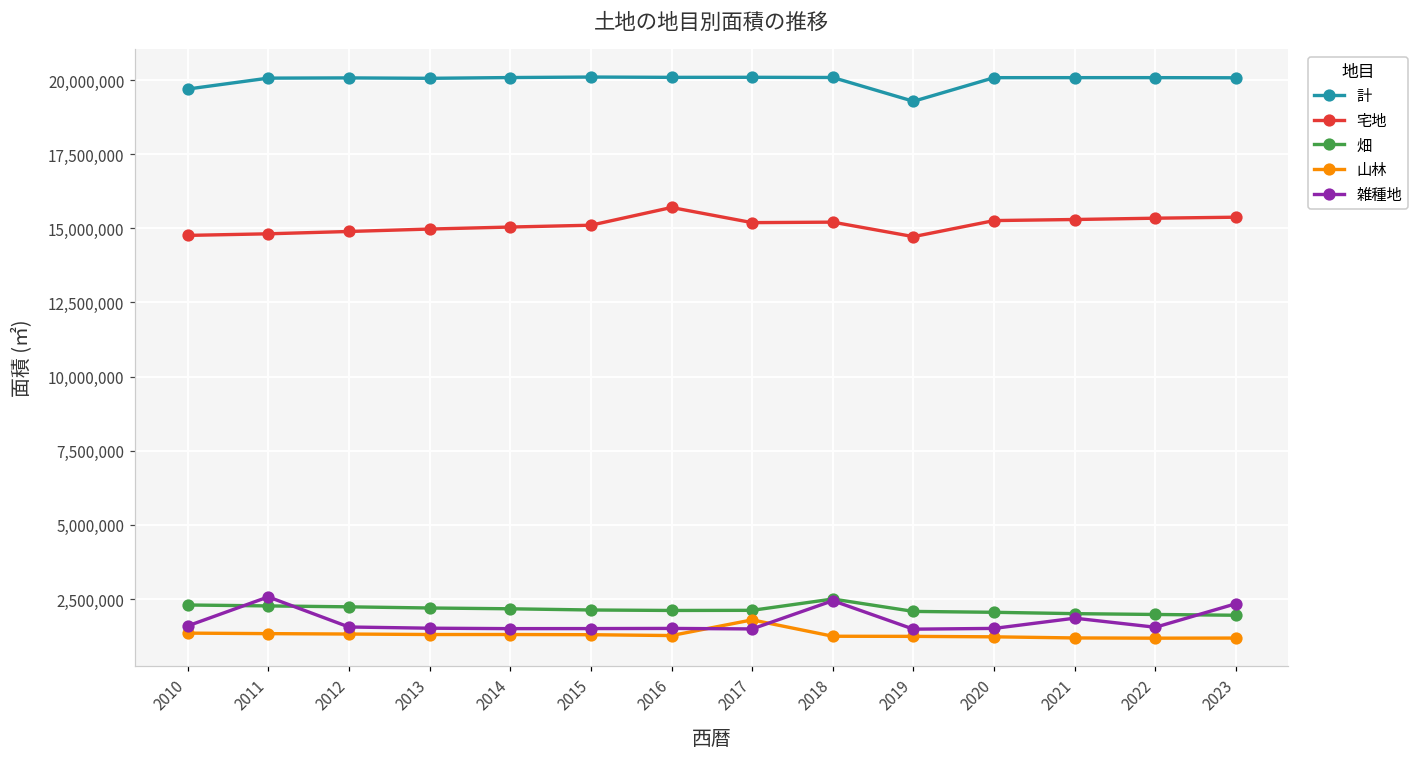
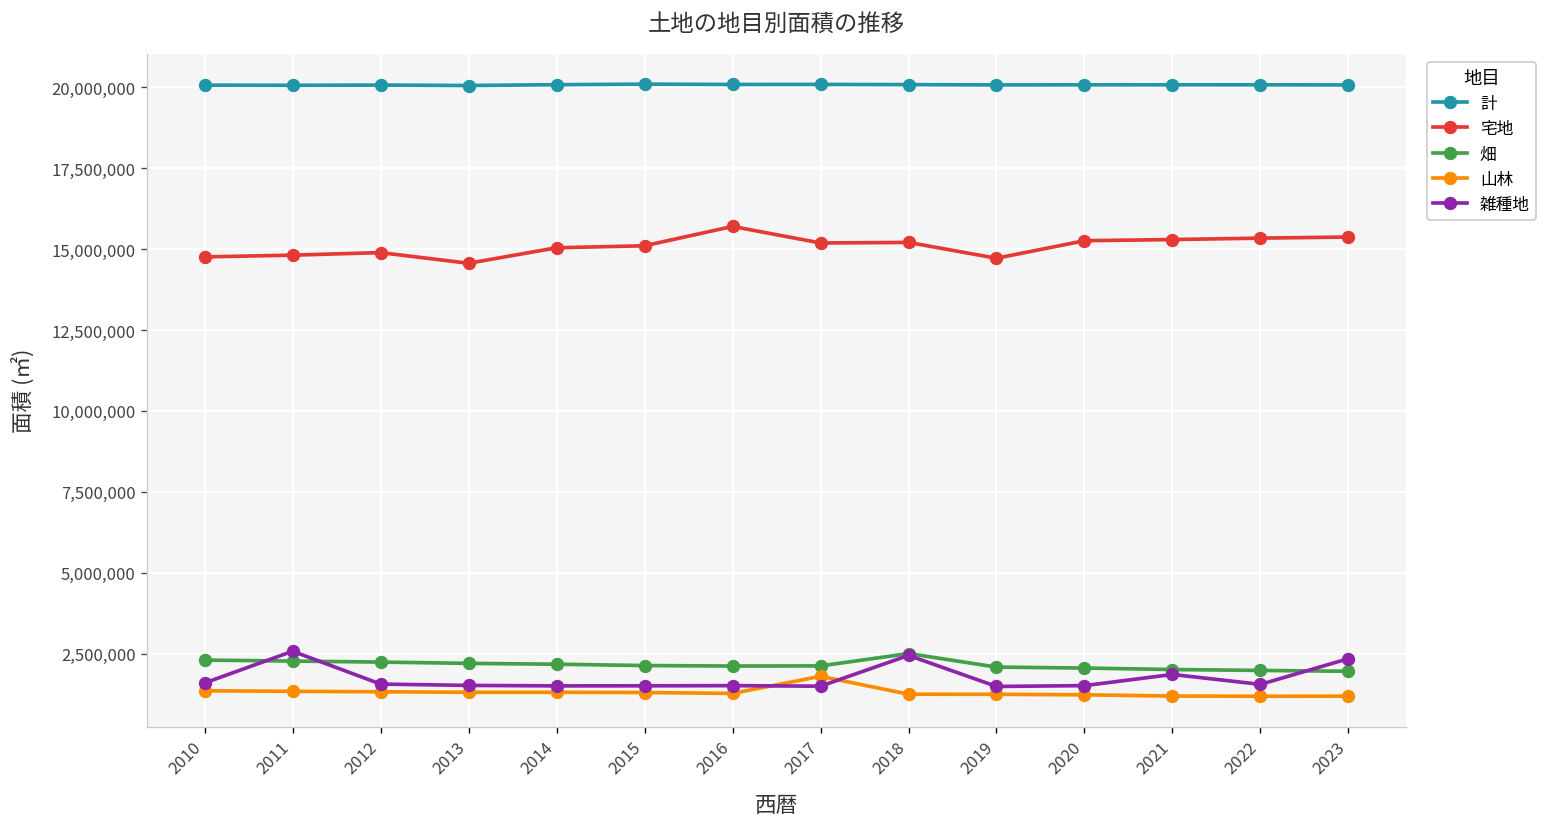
  {
    "計": {
-     "2010": "19,700,000",
+     "2010": "20,100,000",
      "2011": "20,100,000",
      "2012": "20,100,000",
      "2013": "20,100,000",
      "2014": "20,100,000",
      "2015": "20,100,000",
      "2016": "20,100,000",
      "2017": "20,100,000",
      "2018": "20,100,000",
-     "2019": "19,300,000",
+     "2019": "20,100,000",
      "2020": "20,100,000",
      "2021": "20,100,000",
      "2022": "20,100,000",
      "2023": "20,100,000"
    },
    "宅地": {
      "2010": "14,800,000",
      "2011": "14,800,000",
      "2012": "14,900,000",
-     "2013": "15,000,000",
+     "2013": "14,600,000",
      "2014": "15,000,000",
      "2015": "15,100,000",
      "2016": "15,700,000",
      "2017": "15,200,000",
      "2018": "15,200,000",
      "2019": "14,700,000",
      "2020": "15,300,000",
      "2021": "15,300,000",
      "2022": "15,300,000",
      "2023": "15,400,000"
    },
    "畑": {
      "2010": "2,300,000",
      "2011": "2,300,000",
      "2012": "2,200,000",
      "2013": "2,200,000",
      "2014": "2,200,000",
      "2015": "2,100,000",
      "2016": "2,100,000",
      "2017": "2,100,000",
      "2019": "2,100,000",
      "2020": "2,100,000",
      "2021": "2,000,000",
      "2022": "2,000,000",
      "2023": "2,000,000"
    },
    "山林": {
      "2010": "1,300,000",
      "2011": "1,300,000",
      "2012": "1,300,000",
      "2013": "1,300,000",
      "2014": "1,300,000",
      "2015": "1,300,000",
      "2016": "1,300,000",
      "2017": "1,800,000",
      "2018": "1,200,000",
      "2019": "1,200,000",
      "2020": "1,200,000",
      "2021": "1,200,000",
      "2022": "1,200,000",
      "2023": "1,200,000"
    },
    "雑種地": {
      "2010": "1,600,000",
      "2011": "2,600,000",
      "2012": "1,600,000",
      "2013": "1,500,000",
      "2014": "1,500,000",
      "2015": "1,500,000",
      "2016": "1,500,000",
      "2017": "1,500,000",
      "2019": "1,500,000",
      "2020": "1,500,000",
      "2021": "1,900,000",
      "2022": "1,500,000",
      "2023": "2,300,000"
    }
  }
